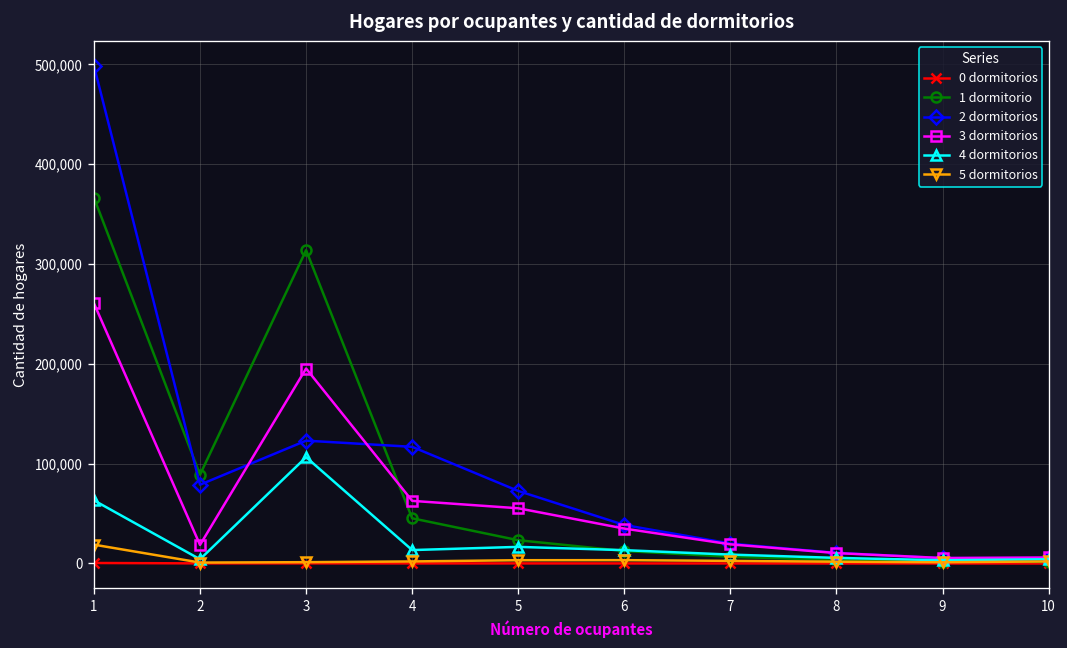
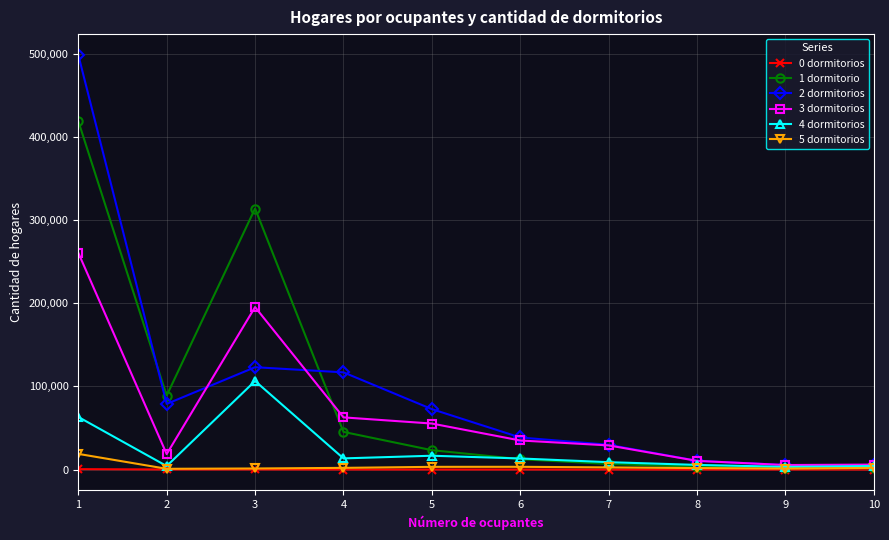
  {
    "0 dormitorios": {
      "1": "0",
      "5": "0",
      "6": "0"
    },
    "1 dormitorio": {
-     "1": "370,000",
+     "1": "420,000",
      "2": "90,000",
      "3": "310,000",
      "4": "50,000",
      "5": "20,000"
    },
    "2 dormitorios": {
      "1": "500,000",
      "2": "80,000",
      "3": "120,000",
      "4": "120,000",
      "5": "70,000",
      "6": "40,000",
-     "7": "20,000"
+     "7": "30,000"
    },
    "3 dormitorios": {
      "1": "260,000",
      "2": "20,000",
      "3": "200,000",
      "4": "60,000",
      "5": "60,000",
      "6": "30,000",
-     "7": "20,000"
+     "7": "30,000"
    },
    "4 dormitorios": {
      "1": "60,000",
      "2": "0",
      "3": "110,000",
      "4": "10,000",
      "5": "20,000"
    },
    "5 dormitorios": {
      "1": "20,000",
      "5": "0",
      "6": "0"
    }
  }
